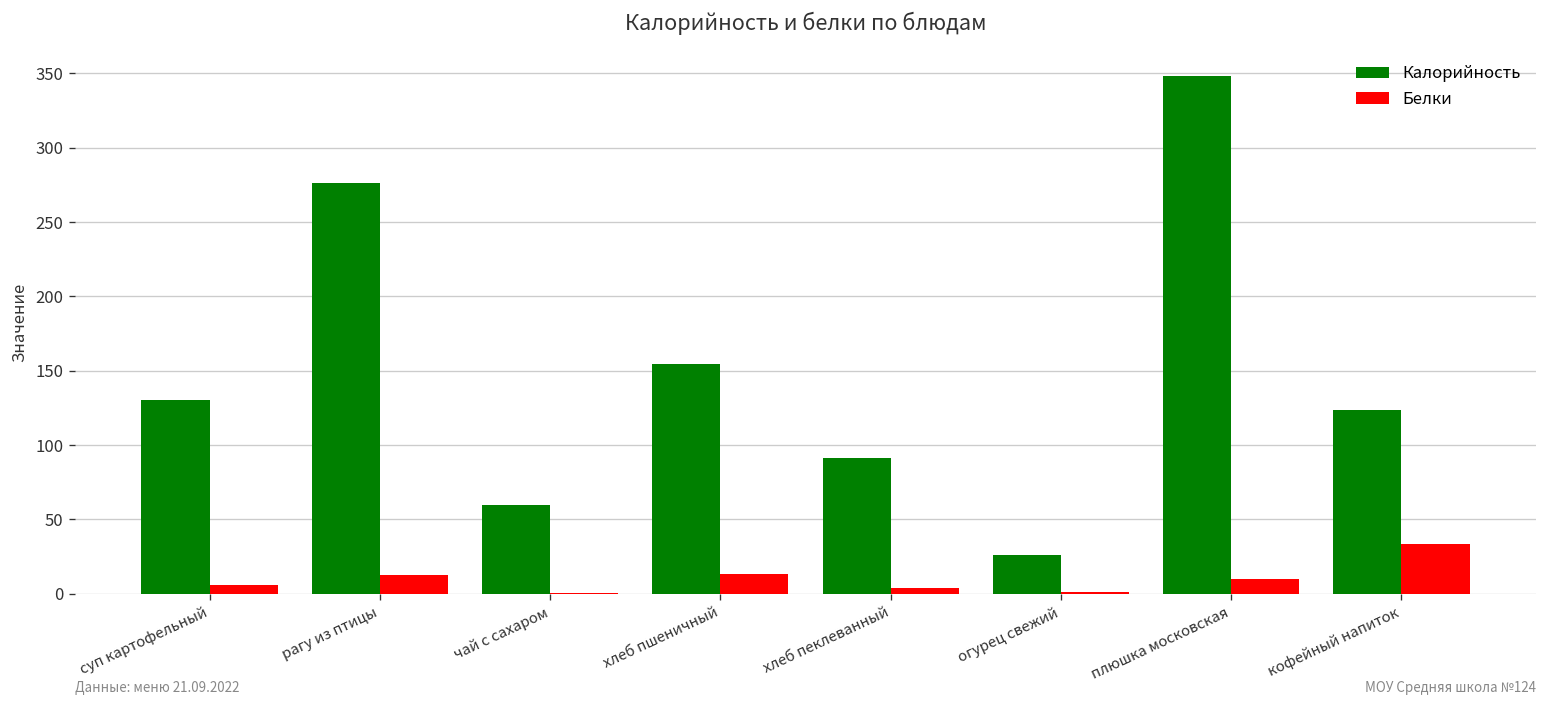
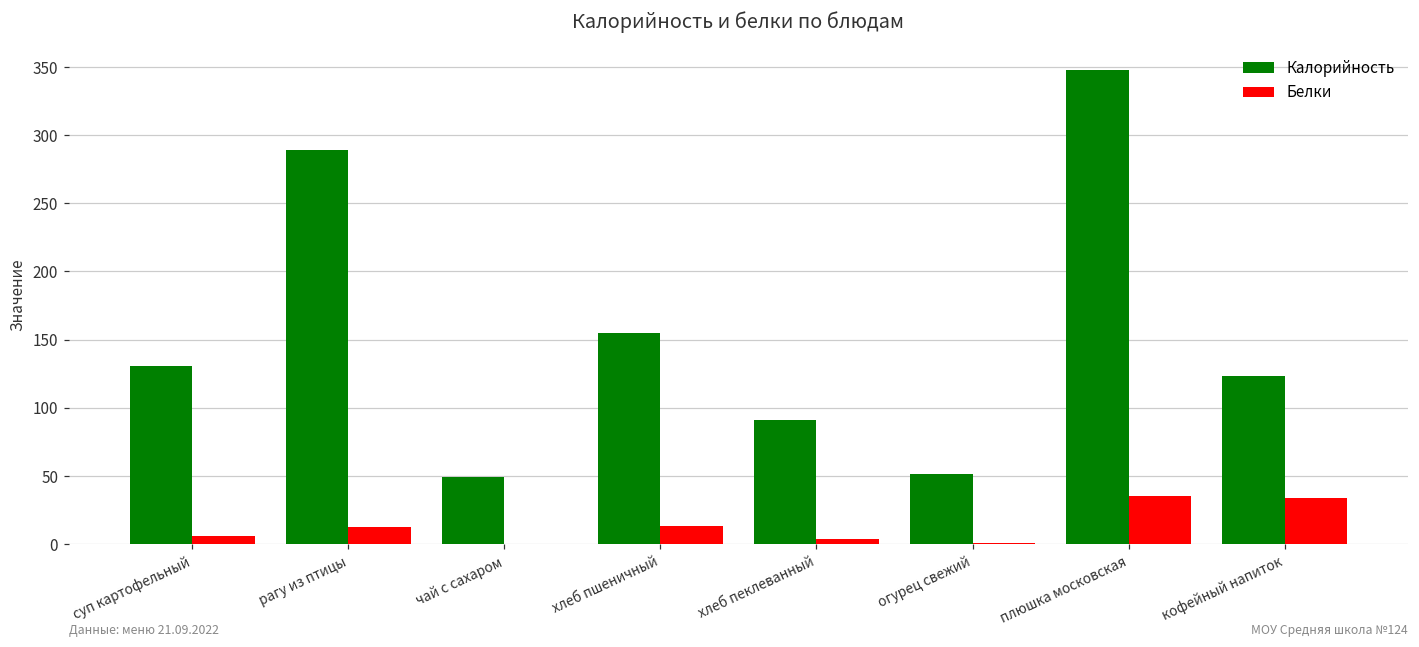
  {
    "Калорийность": {
      "суп картофельный": 130,
-     "рагу из птицы": 276,
-     "чай с сахаром": 60,
+     "рагу из птицы": 289,
+     "чай с сахаром": 49,
      "хлеб пшеничный": 155,
      "хлеб пеклеванный": 91,
-     "огурец свежий": 26,
+     "огурец свежий": 51,
      "плюшка московская": 348,
      "кофейный напиток": 124
    },
    "Белки": {
      "суп картофельный": 6,
      "рагу из птицы": 13,
      "хлеб пшеничный": 13,
      "хлеб пеклеванный": 4,
-     "плюшка московская": 10,
+     "плюшка московская": 35,
      "кофейный напиток": 34
    }
  }
